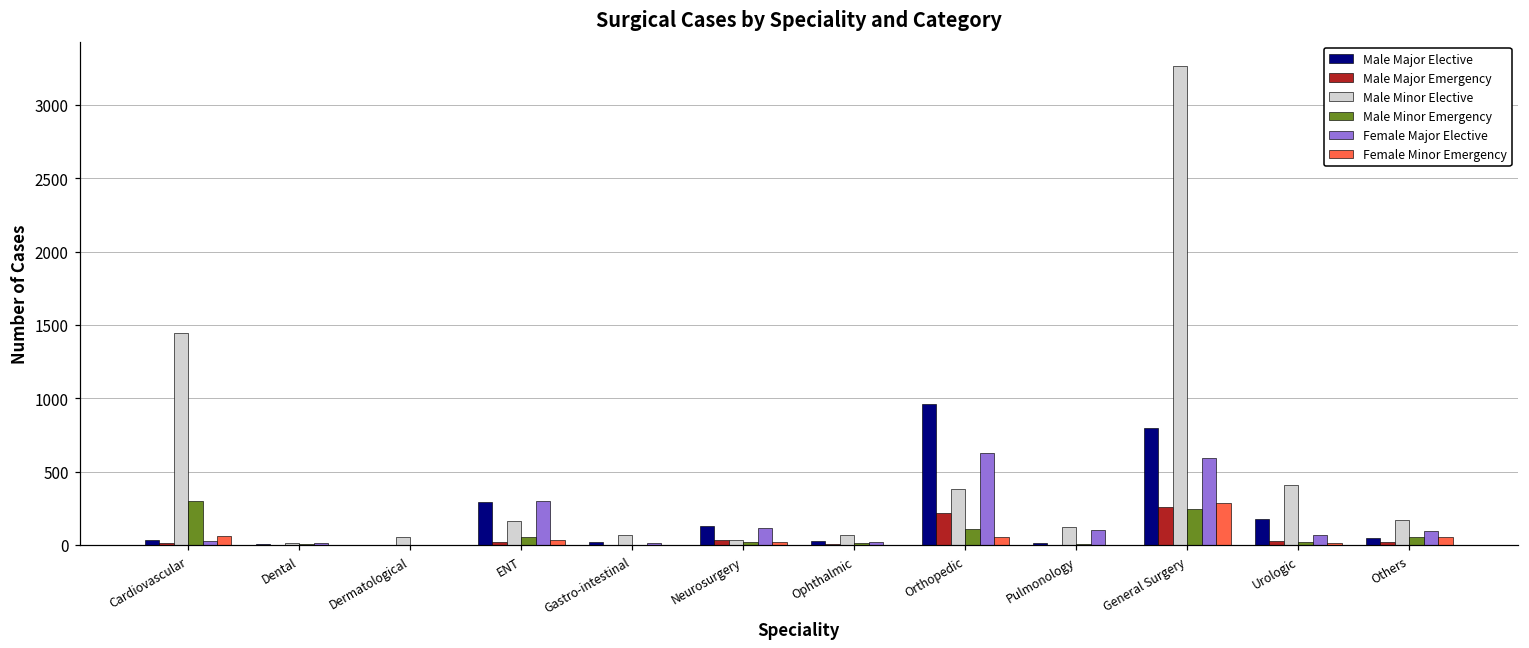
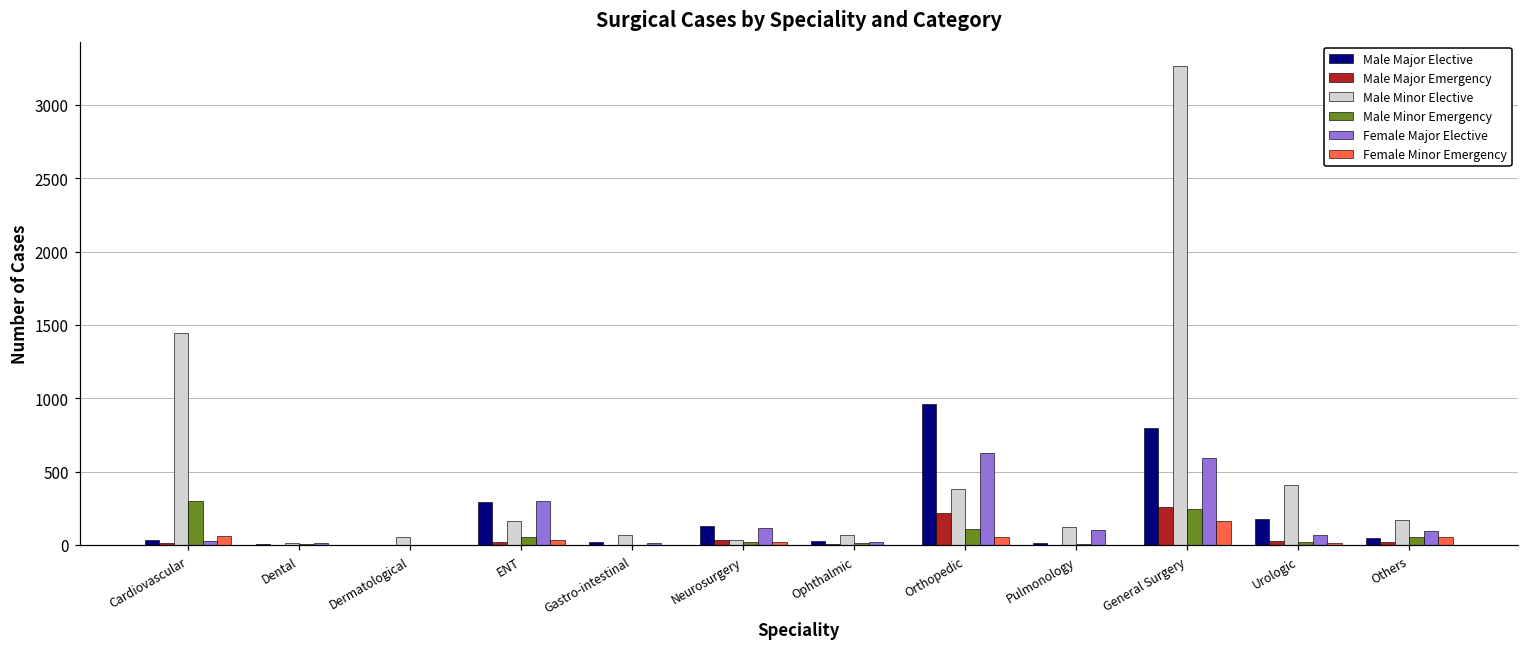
  {
    "Male Major Elective": {
      "Cardiovascular": 40,
      "Dermatological": 0,
      "ENT": 290,
      "Gastro-intestinal": 20,
      "Neurosurgery": 130,
      "Ophthalmic": 30,
      "Orthopedic": 960,
      "General Surgery": 790,
      "Urologic": 180,
      "Others": 50
    },
    "Male Major Emergency": {
      "Dermatological": 0,
      "ENT": 20,
      "Neurosurgery": 40,
      "Orthopedic": 220,
      "Pulmonology": 0,
      "General Surgery": 260,
      "Urologic": 30,
      "Others": 20
    },
    "Male Minor Elective": {
      "Cardiovascular": 1440,
      "Dermatological": 50,
      "ENT": 160,
      "Gastro-intestinal": 70,
      "Neurosurgery": 40,
      "Ophthalmic": 70,
      "Orthopedic": 380,
      "Pulmonology": 120,
      "General Surgery": 3270,
      "Urologic": 410,
      "Others": 170
    },
    "Male Minor Emergency": {
      "Cardiovascular": 300,
      "ENT": 60,
      "Gastro-intestinal": 0,
      "Orthopedic": 110,
      "General Surgery": 250,
      "Urologic": 20,
      "Others": 50
    },
    "Female Major Elective": {
      "Cardiovascular": 30,
      "Dermatological": 0,
      "ENT": 300,
      "Neurosurgery": 110,
      "Ophthalmic": 20,
      "Orthopedic": 630,
      "Pulmonology": 100,
      "General Surgery": 600,
      "Urologic": 70,
      "Others": 100
    },
    "Female Minor Emergency": {
      "Cardiovascular": 60,
      "ENT": 30,
      "Orthopedic": 50,
-     "General Surgery": 290,
+     "General Surgery": 160,
      "Others": 50
    }
  }
